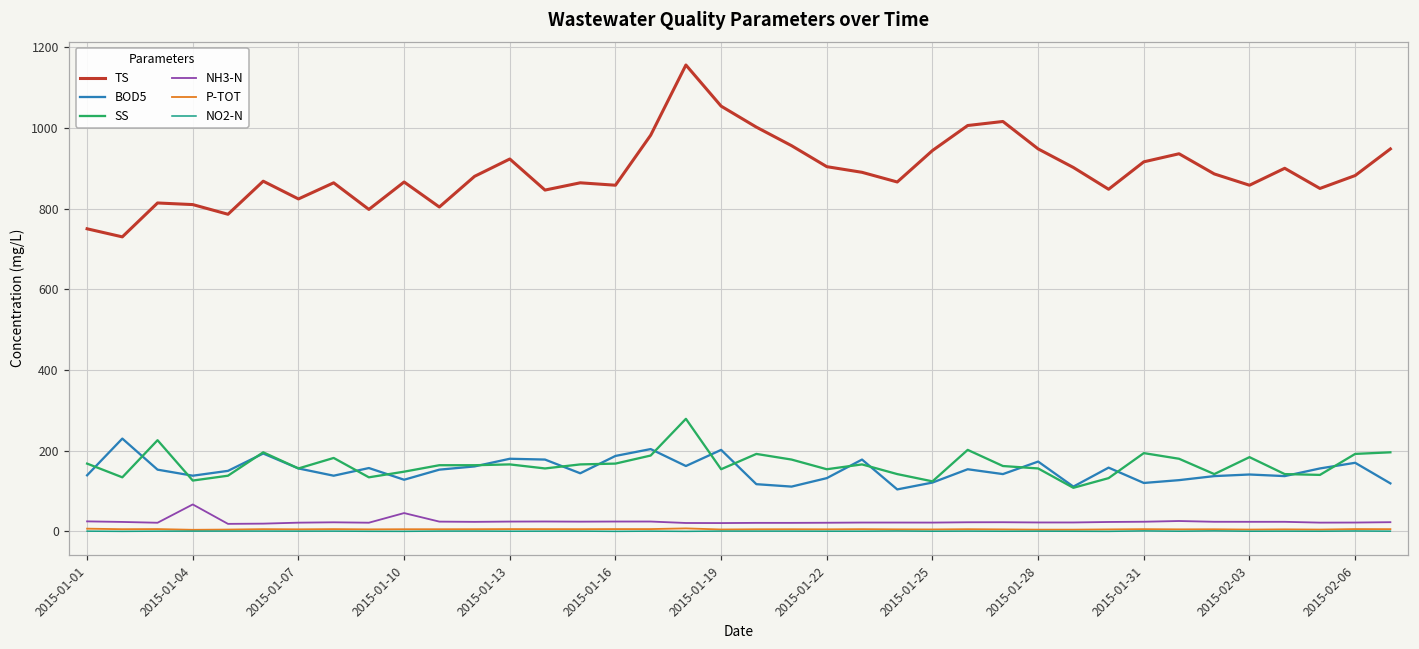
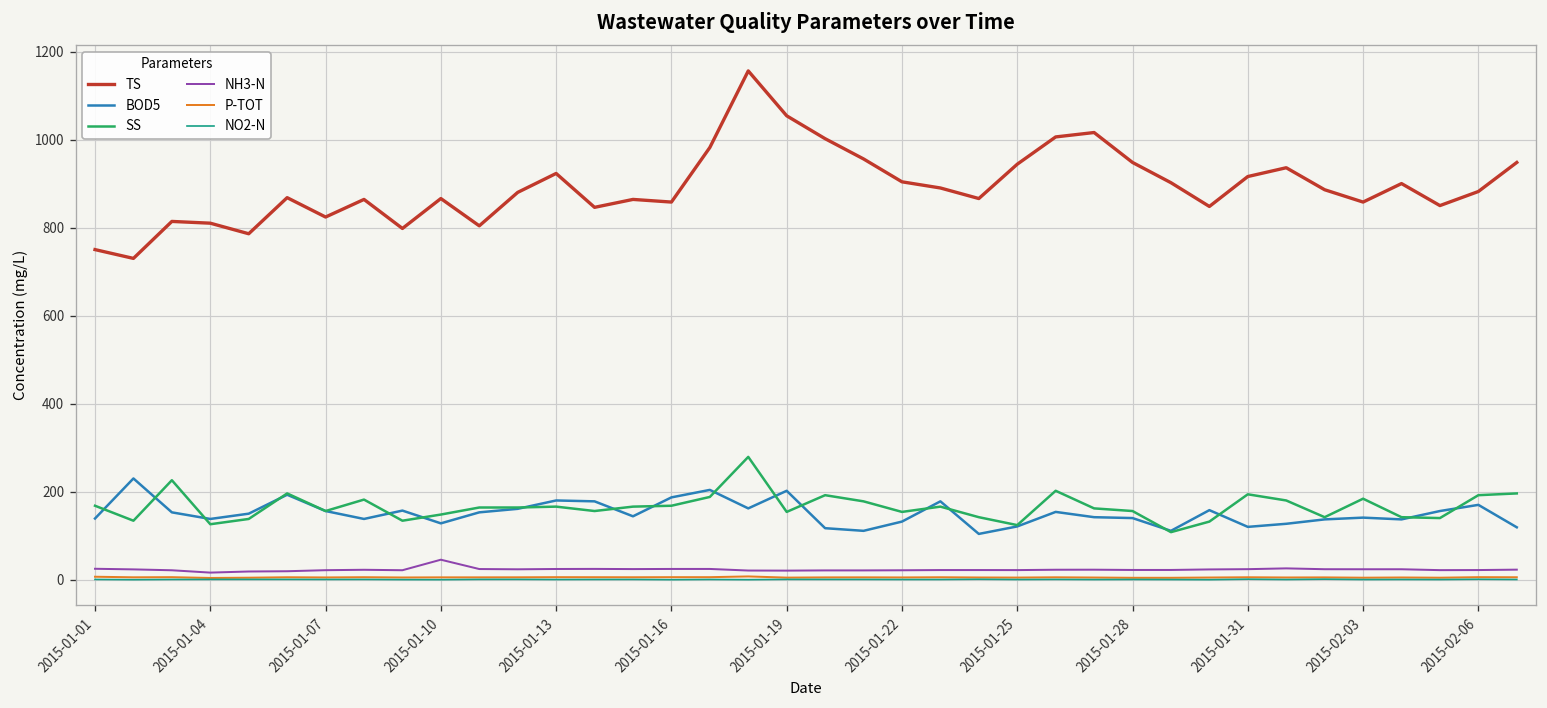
  {
    "TS": {
      "2015-01-01": 750,
      "2015-01-04": 810,
      "2015-01-07": 820,
      "2015-01-10": 870,
      "2015-01-13": 920,
      "2015-01-16": 860,
      "2015-01-19": 1050,
      "2015-01-22": 900,
      "2015-01-25": 940,
      "2015-01-28": 950,
      "2015-01-31": 920,
      "2015-02-03": 860,
      "2015-02-06": 880
    },
    "BOD5": {
      "2015-01-01": 140,
      "2015-01-04": 140,
      "2015-01-10": 130,
      "2015-01-13": 180,
      "2015-01-16": 190,
      "2015-01-19": 200,
      "2015-01-22": 130,
-     "2015-01-28": 170,
+     "2015-01-28": 140,
      "2015-01-31": 120,
      "2015-02-03": 140,
      "2015-02-06": 170
    },
    "NH3-N": {
      "2015-01-01": 20,
-     "2015-01-04": 70,
+     "2015-01-04": 20,
      "2015-01-07": 20,
      "2015-01-10": 50,
      "2015-01-13": 20,
      "2015-01-16": 20,
      "2015-01-19": 20,
      "2015-01-22": 20,
      "2015-01-25": 20,
      "2015-01-28": 20,
      "2015-01-31": 20,
      "2015-02-03": 20,
      "2015-02-06": 20
    }
  }
